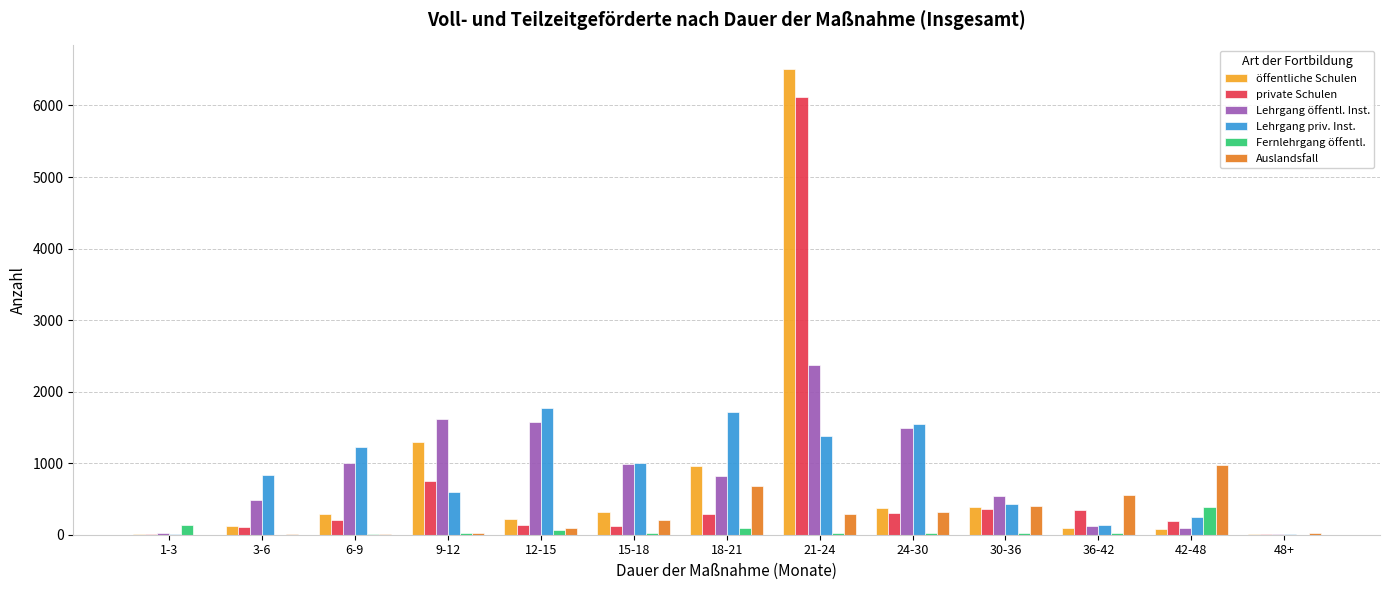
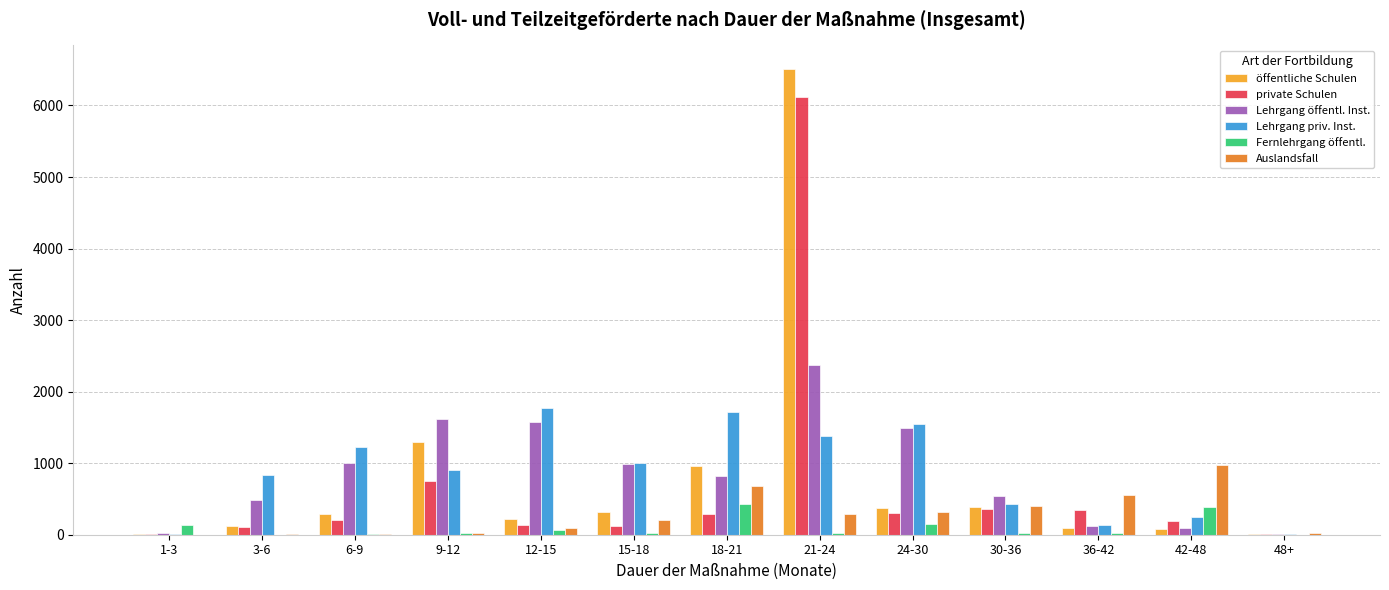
  {
    "private Schulen": {
      "3-6": 100,
      "6-9": 200,
      "9-12": 700,
      "12-15": 100,
      "15-18": 100,
      "18-21": 300,
      "21-24": 6100,
      "24-30": 300,
      "30-36": 400,
      "36-42": 300,
      "42-48": 200
    },
    "Lehrgang öffentl. Inst.": {
      "3-6": 500,
      "6-9": 1000,
      "9-12": 1600,
      "12-15": 1600,
      "15-18": 1000,
      "18-21": 800,
      "21-24": 2400,
      "24-30": 1500,
      "30-36": 500,
      "36-42": 100,
      "42-48": 100
    },
    "Lehrgang priv. Inst.": {
      "3-6": 800,
      "6-9": 1200,
-     "9-12": 600,
+     "9-12": 900,
      "12-15": 1800,
      "15-18": 1000,
      "18-21": 1700,
      "21-24": 1400,
      "24-30": 1500,
      "30-36": 400,
      "36-42": 100,
      "42-48": 300
    },
    "Fernlehrgang öffentl.": {
      "1-3": 100,
      "12-15": 100,
-     "18-21": 100,
-     "24-30": 0,
+     "18-21": 400,
+     "24-30": 100,
      "42-48": 400
    }
  }
